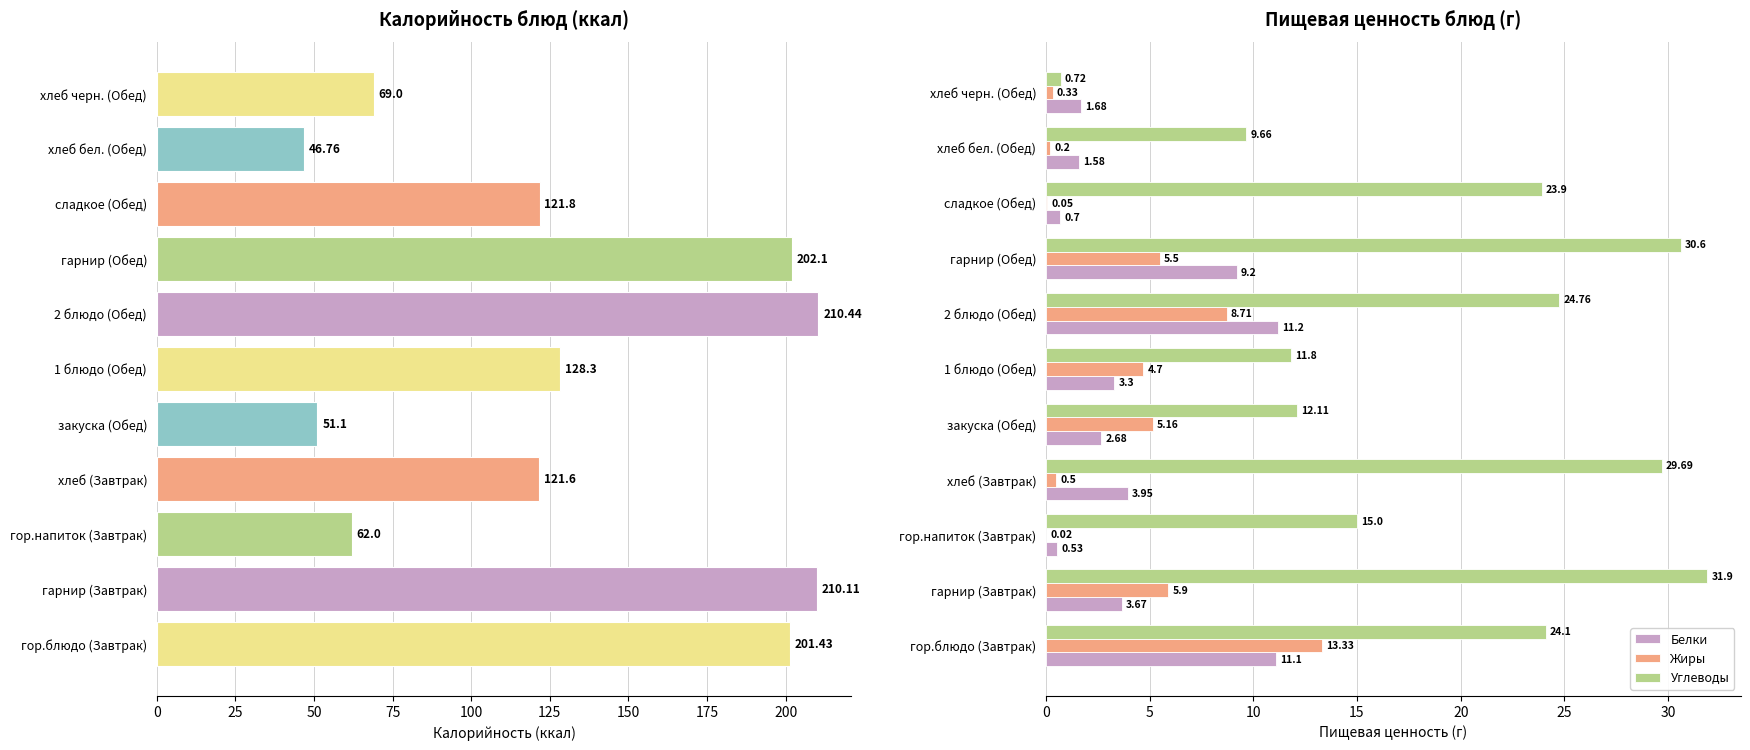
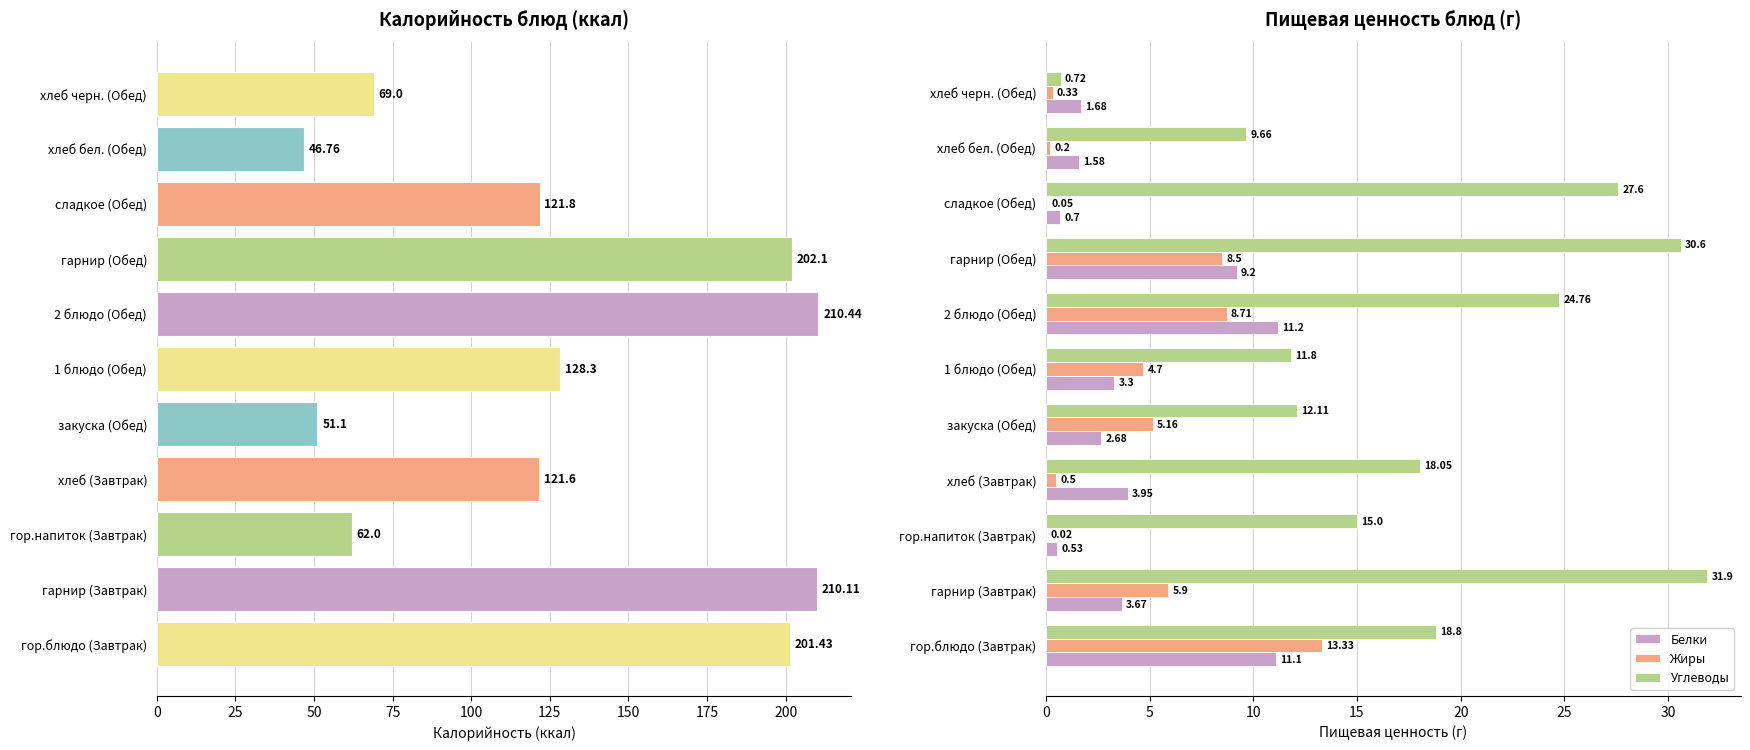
  {
    "Калорийность блюд (ккал)": {
      "хлеб черн. (Обед)": 69.0,
      "хлеб бел. (Обед)": 46.76,
      "сладкое (Обед)": 121.8,
      "гарнир (Обед)": 202.1,
      "2 блюдо (Обед)": 210.44,
      "1 блюдо (Обед)": 128.3,
      "закуска (Обед)": 51.1,
      "хлеб (Завтрак)": 121.6,
      "гор.напиток (Завтрак)": 62.0,
      "гарнир (Завтрак)": 210.11,
      "гор.блюдо (Завтрак)": 201.43
    },
    "Пищевая ценность блюд (г)": {
      "Белки": {
        "хлеб черн. (Обед)": 1.68,
        "хлеб бел. (Обед)": 1.58,
        "сладкое (Обед)": 0.7,
        "гарнир (Обед)": 9.2,
        "2 блюдо (Обед)": 11.2,
        "1 блюдо (Обед)": 3.3,
        "закуска (Обед)": 2.68,
        "хлеб (Завтрак)": 3.95,
        "гор.напиток (Завтрак)": 0.53,
        "гарнир (Завтрак)": 3.67,
        "гор.блюдо (Завтрак)": 11.1
      },
      "Жиры": {
        "хлеб черн. (Обед)": 0.33,
        "хлеб бел. (Обед)": 0.2,
        "сладкое (Обед)": 0.05,
-       "гарнир (Обед)": 5.5,
+       "гарнир (Обед)": 8.5,
        "2 блюдо (Обед)": 8.71,
        "1 блюдо (Обед)": 4.7,
        "закуска (Обед)": 5.16,
        "хлеб (Завтрак)": 0.5,
        "гор.напиток (Завтрак)": 0.02,
        "гарнир (Завтрак)": 5.9,
        "гор.блюдо (Завтрак)": 13.33
      },
      "Углеводы": {
        "хлеб черн. (Обед)": 0.72,
        "хлеб бел. (Обед)": 9.66,
-       "сладкое (Обед)": 23.9,
+       "сладкое (Обед)": 27.6,
        "гарнир (Обед)": 30.6,
        "2 блюдо (Обед)": 24.76,
        "1 блюдо (Обед)": 11.8,
        "закуска (Обед)": 12.11,
-       "хлеб (Завтрак)": 29.69,
+       "хлеб (Завтрак)": 18.05,
        "гор.напиток (Завтрак)": 15.0,
        "гарнир (Завтрак)": 31.9,
-       "гор.блюдо (Завтрак)": 24.1
+       "гор.блюдо (Завтрак)": 18.8
      }
    }
  }
